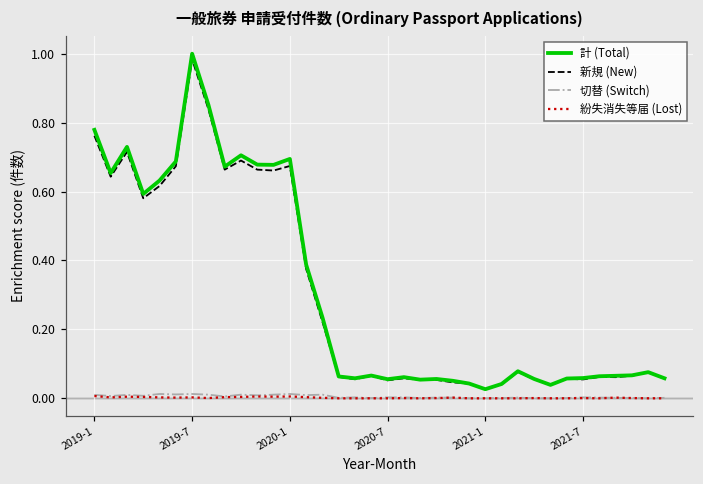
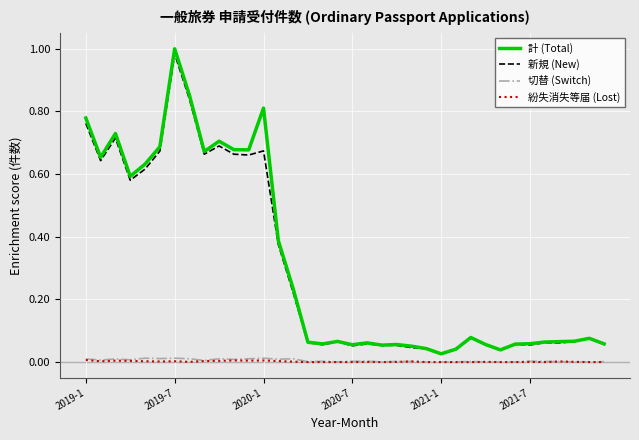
  {
    "計 (Total)": {
      "2019-1": 0.78,
      "2019-7": 1.00,
-     "2020-1": 0.69
+     "2020-1": 0.81
    },
    "新規 (New)": {
      "2019-1": 0.76,
      "2019-7": 0.98,
      "2020-1": 0.67
    },
    "切替 (Switch)": {
      "2019-7": 0.01
    },
    "紛失消失等届 (Lost)": {
      "2019-7": 0.00
    }
  }
